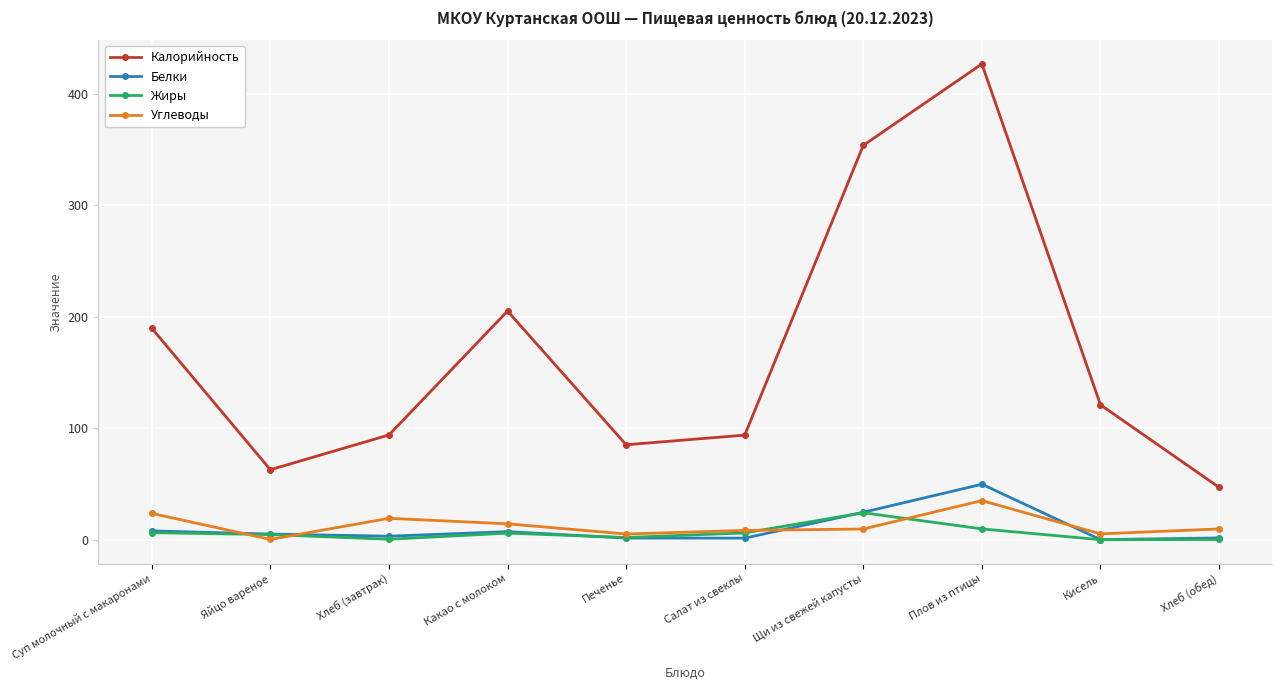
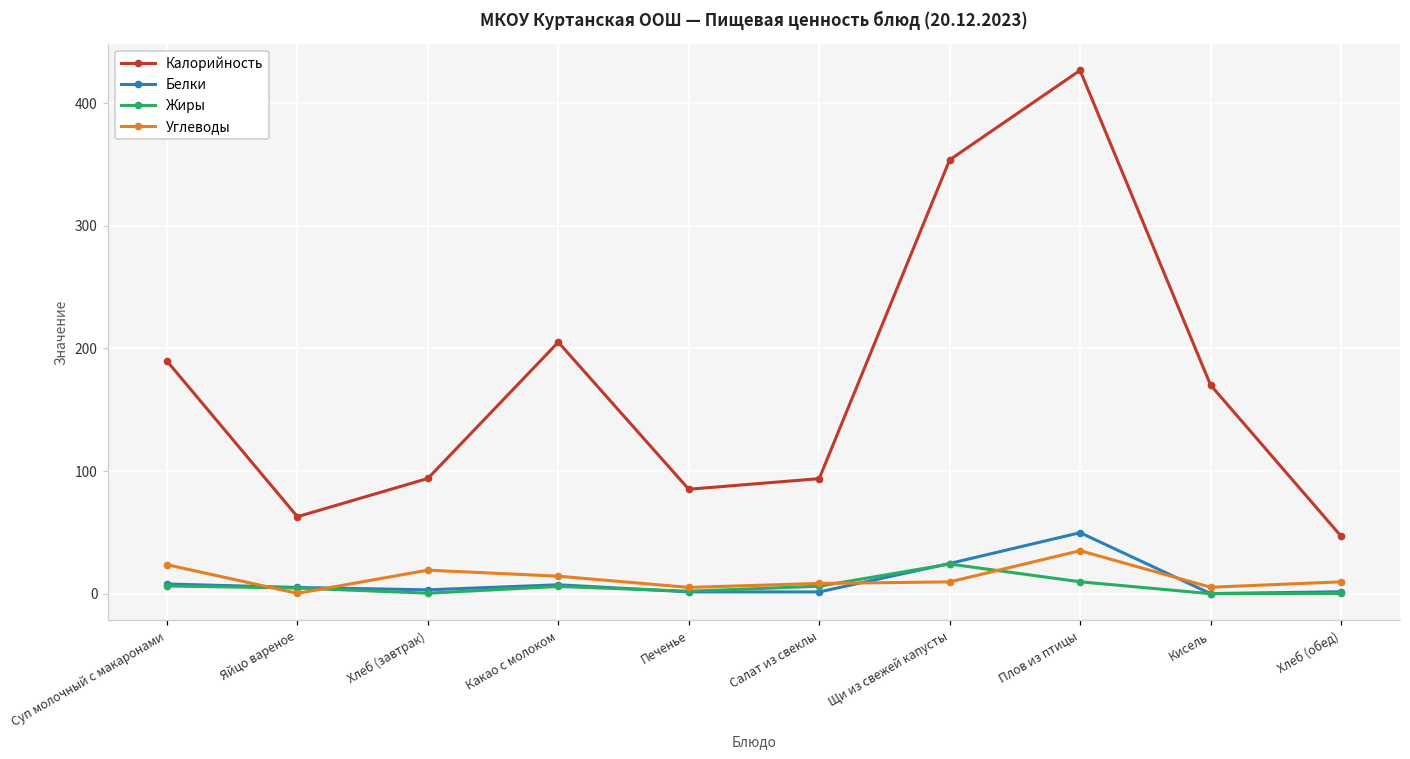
  {
    "Калорийность": {
      "Суп молочный с макаронами": 190,
      "Яйцо вареное": 63,
      "Хлеб (завтрак)": 94,
      "Какао с молоком": 205,
      "Печенье": 85,
      "Салат из свеклы": 94,
      "Щи из свежей капусты": 354,
      "Плов из птицы": 427,
-     "Кисель": 121,
+     "Кисель": 170,
      "Хлеб (обед)": 47
    },
    "Белки": {
      "Хлеб (завтрак)": 3,
      "Салат из свеклы": 1,
      "Плов из птицы": 50
    },
    "Жиры": {
      "Хлеб (завтрак)": 0,
      "Плов из птицы": 10
    },
    "Углеводы": {
      "Суп молочный с макаронами": 24,
      "Яйцо вареное": 0,
      "Хлеб (завтрак)": 19,
      "Какао с молоком": 14,
      "Печенье": 5,
      "Щи из свежей капусты": 10,
      "Плов из птицы": 35,
      "Кисель": 5,
      "Хлеб (обед)": 10
    }
  }
